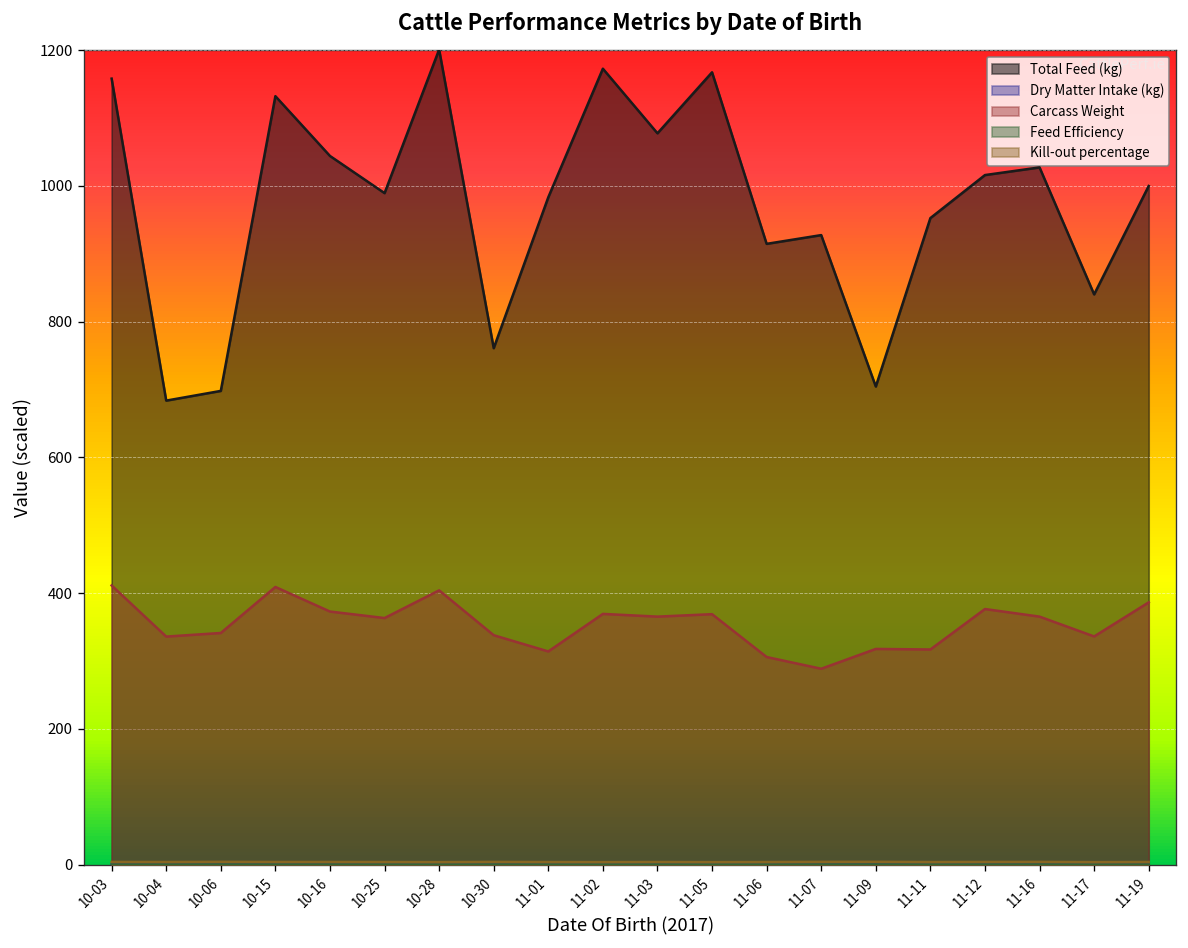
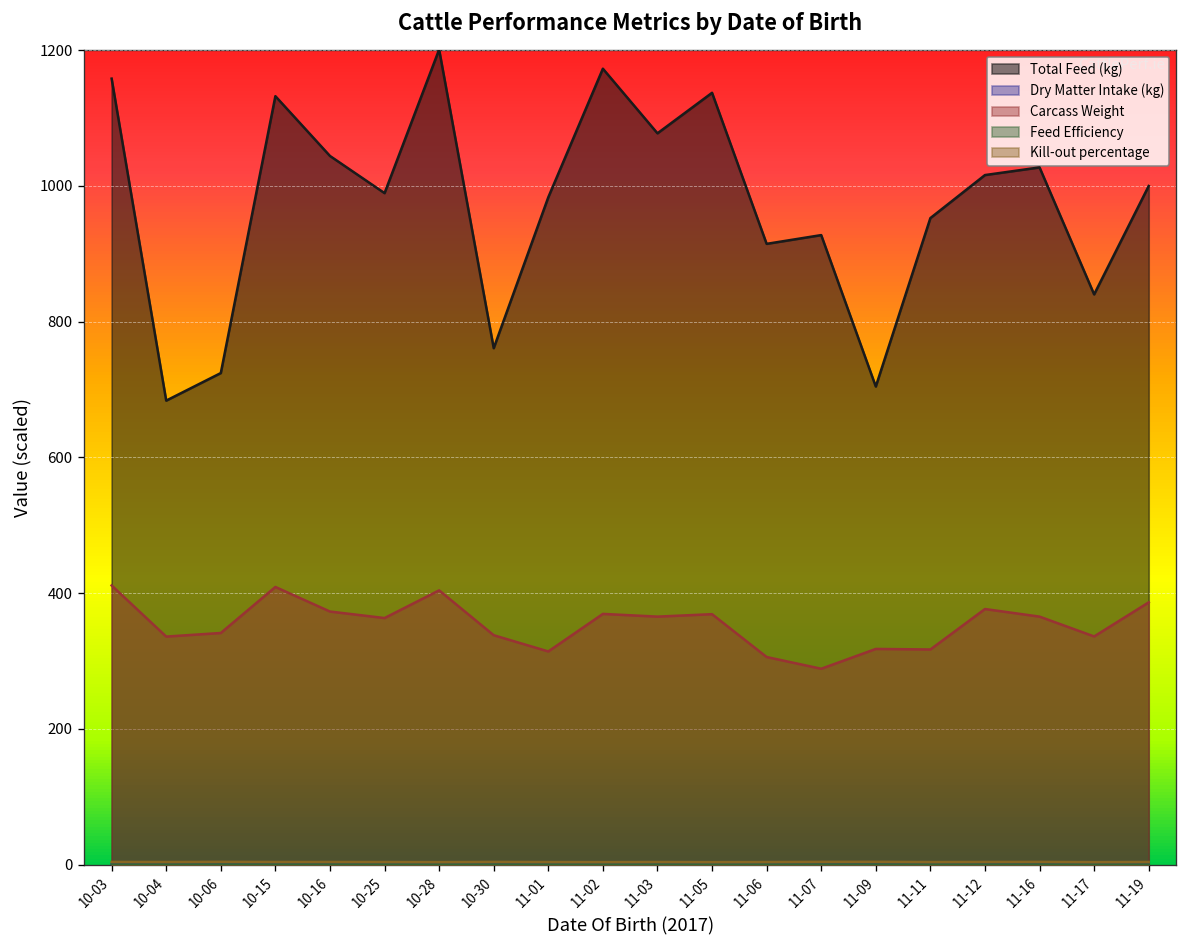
  {
    "Total Feed (kg)": {
      "10-03": 1160,
      "10-04": 680,
-     "10-06": 700,
+     "10-06": 720,
      "10-15": 1130,
      "10-16": 1040,
      "10-25": 990,
      "10-28": 1200,
      "10-30": 760,
      "11-01": 980,
      "11-02": 1170,
      "11-03": 1080,
-     "11-05": 1170,
+     "11-05": 1140,
      "11-06": 910,
      "11-07": 930,
      "11-09": 700,
      "11-11": 950,
      "11-12": 1020,
      "11-16": 1030,
      "11-17": 840,
      "11-19": 1000
    }
  }
